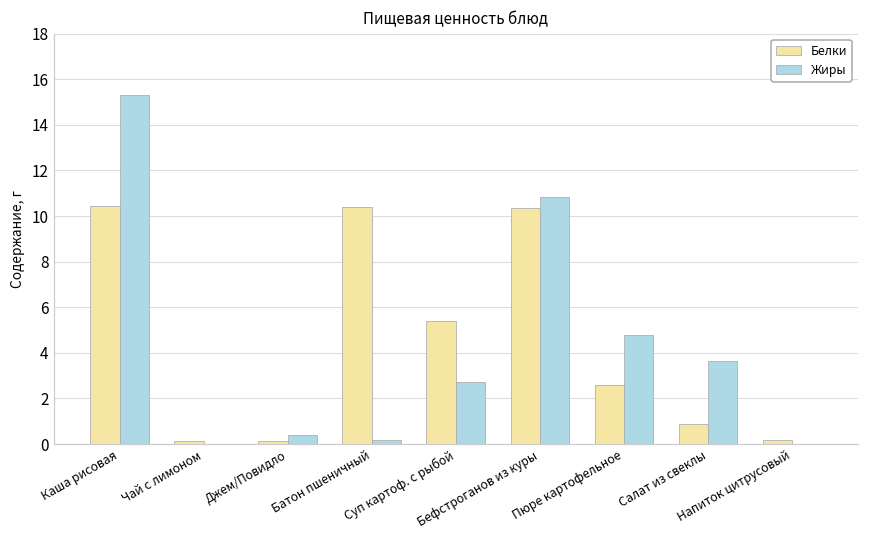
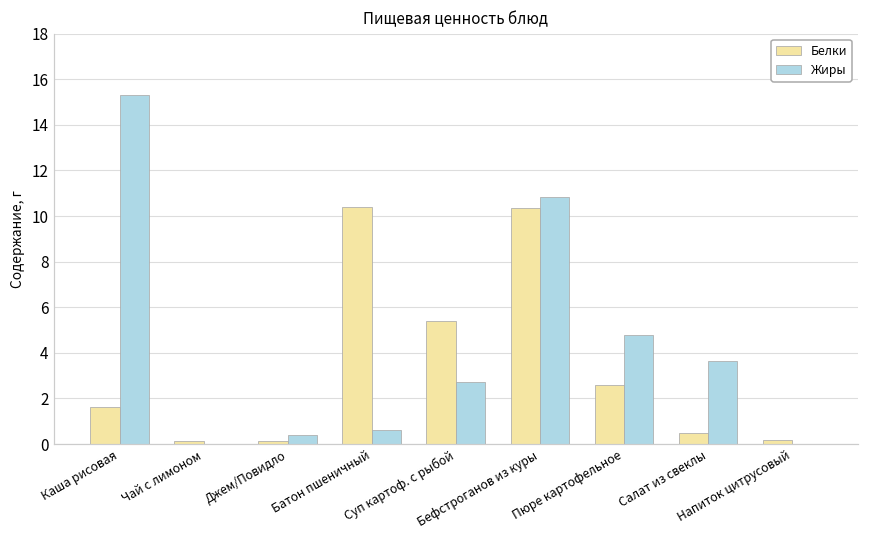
  {
    "Белки": {
-     "Каша рисовая": 10.5,
+     "Каша рисовая": 1.6,
      "Чай с лимоном": 0.1,
      "Джем/Повидло": 0.2,
      "Батон пшеничный": 10.4,
      "Суп картоф. с рыбой": 5.4,
      "Бефстроганов из куры": 10.4,
      "Пюре картофельное": 2.6,
-     "Салат из свеклы": 0.9,
+     "Салат из свеклы": 0.5,
      "Напиток цитрусовый": 0.2
    },
    "Жиры": {
      "Каша рисовая": 15.3,
      "Джем/Повидло": 0.4,
-     "Батон пшеничный": 0.2,
+     "Батон пшеничный": 0.6,
      "Суп картоф. с рыбой": 2.7,
      "Бефстроганов из куры": 10.9,
      "Пюре картофельное": 4.8,
      "Салат из свеклы": 3.7
    }
  }
